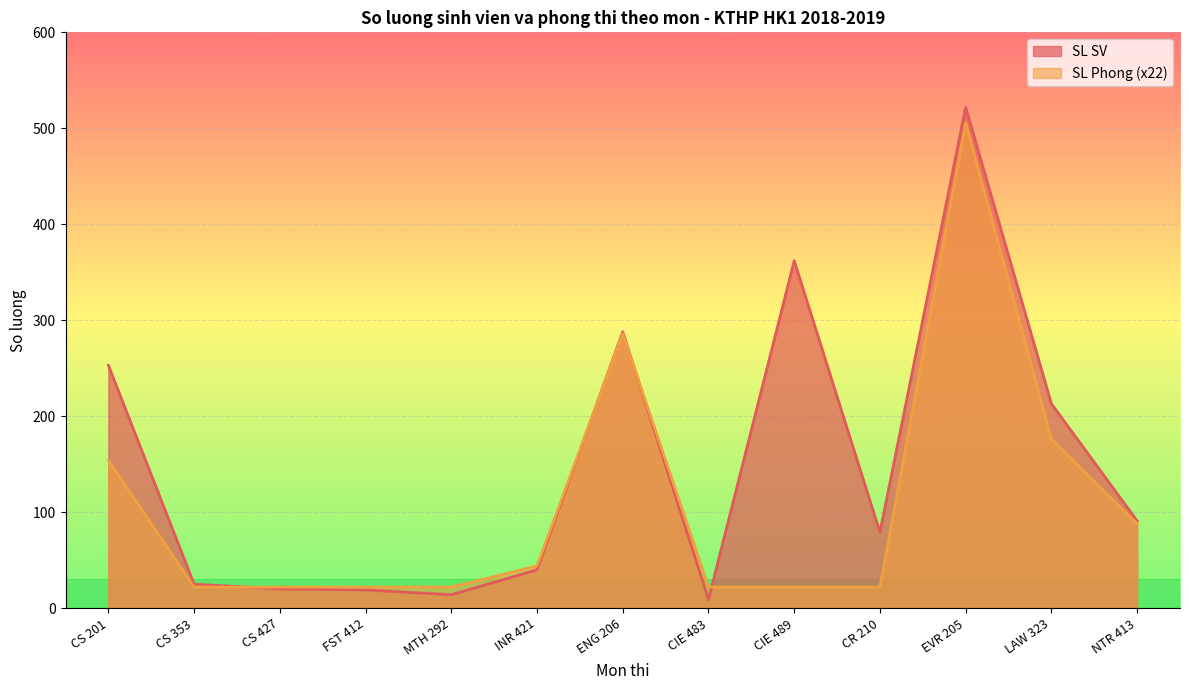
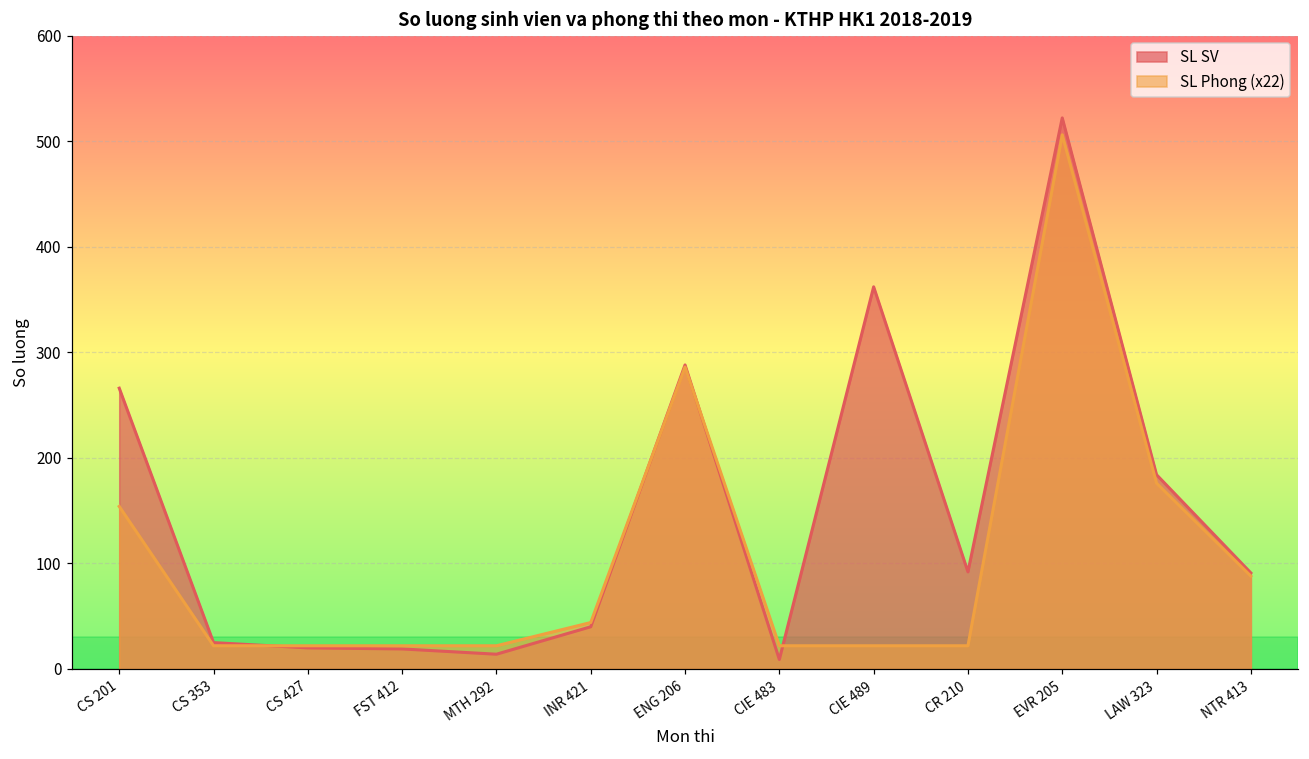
  {
    "SL SV": {
-     "CS 201": 250,
+     "CS 201": 270,
      "CS 353": 30,
      "FST 412": 20,
      "MTH 292": 10,
      "INR 421": 40,
      "CIE 483": 10,
      "CIE 489": 360,
-     "CR 210": 80,
+     "CR 210": 90,
      "EVR 205": 520,
-     "LAW 323": 210,
+     "LAW 323": 180,
      "NTR 413": 90
    },
    "SL Phong (x22)": {
      "CS 201": 150,
      "CS 353": 20,
      "FST 412": 20,
      "MTH 292": 20,
      "INR 421": 40,
      "CIE 483": 20,
      "CIE 489": 20,
      "CR 210": 20,
      "EVR 205": 510,
      "LAW 323": 180,
      "NTR 413": 90
    }
  }
